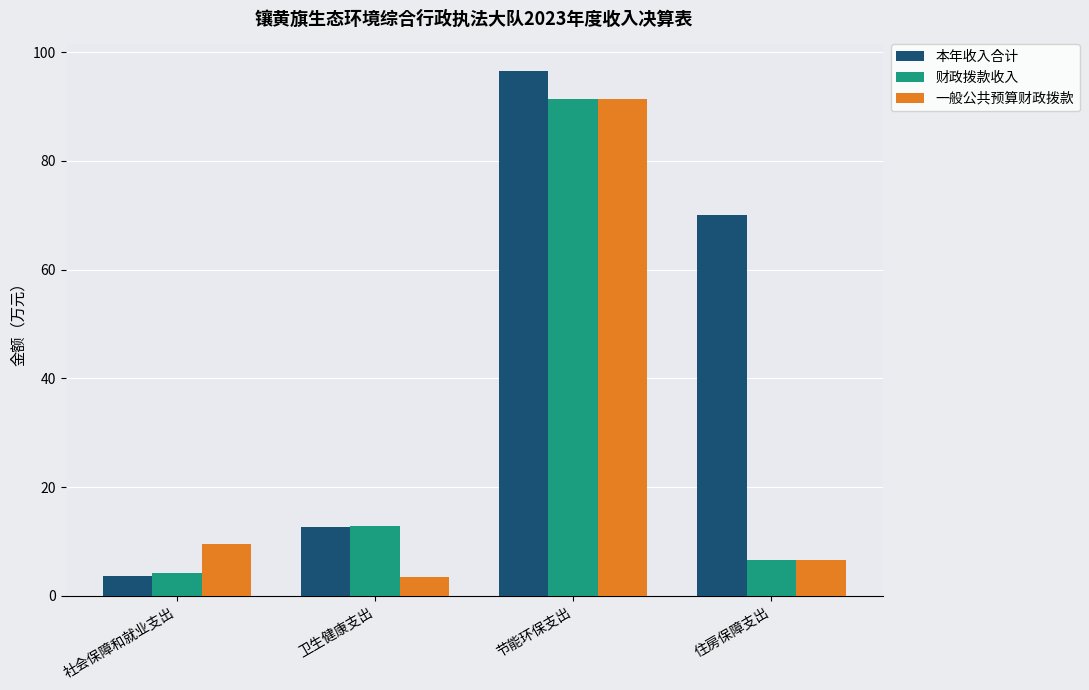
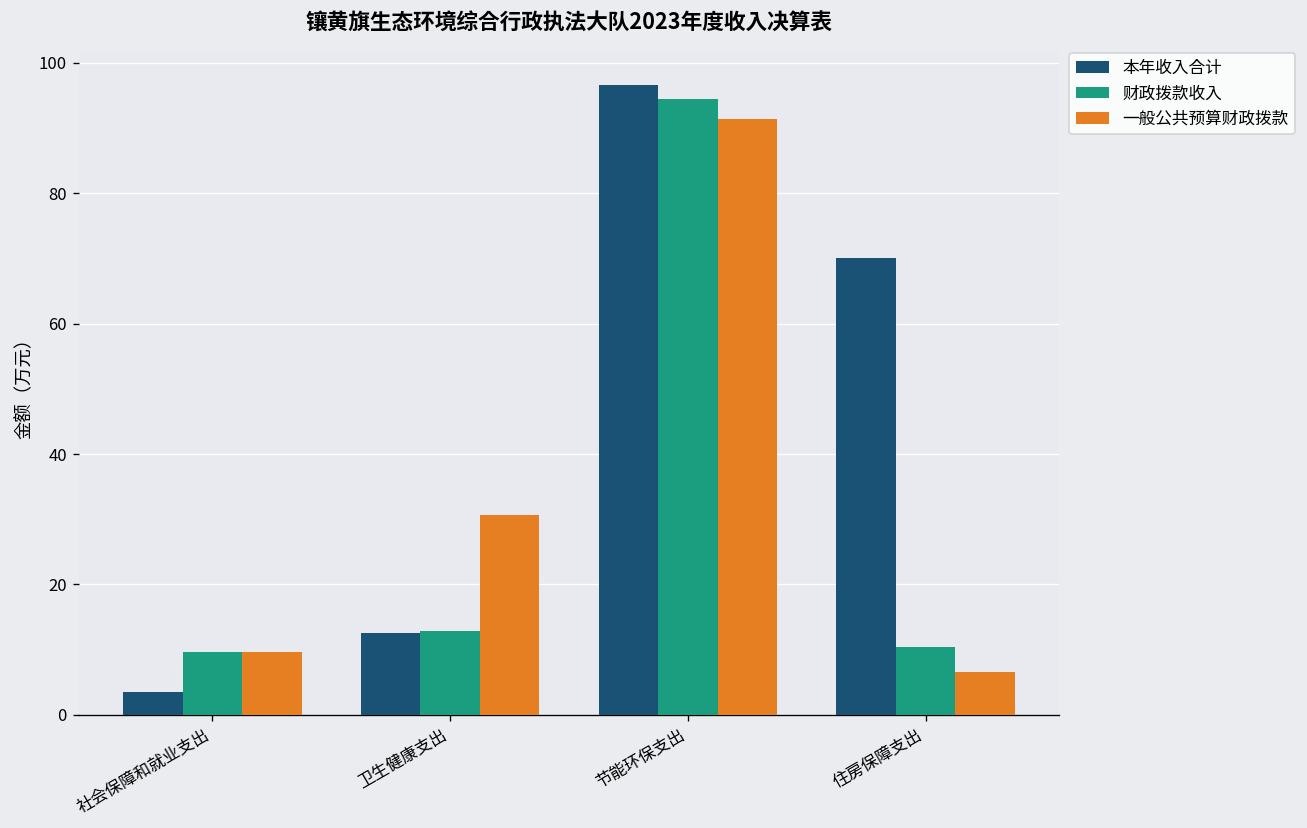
  {
    "本年收入合计": {
      "社会保障和就业支出": 4,
      "卫生健康支出": 13,
      "节能环保支出": 97,
      "住房保障支出": 70
    },
    "财政拨款收入": {
-     "社会保障和就业支出": 4,
+     "社会保障和就业支出": 10,
      "卫生健康支出": 13,
-     "节能环保支出": 91,
-     "住房保障支出": 7
+     "节能环保支出": 94,
+     "住房保障支出": 10
    },
    "一般公共预算财政拨款": {
      "社会保障和就业支出": 10,
-     "卫生健康支出": 4,
+     "卫生健康支出": 31,
      "节能环保支出": 91,
      "住房保障支出": 7
    }
  }
